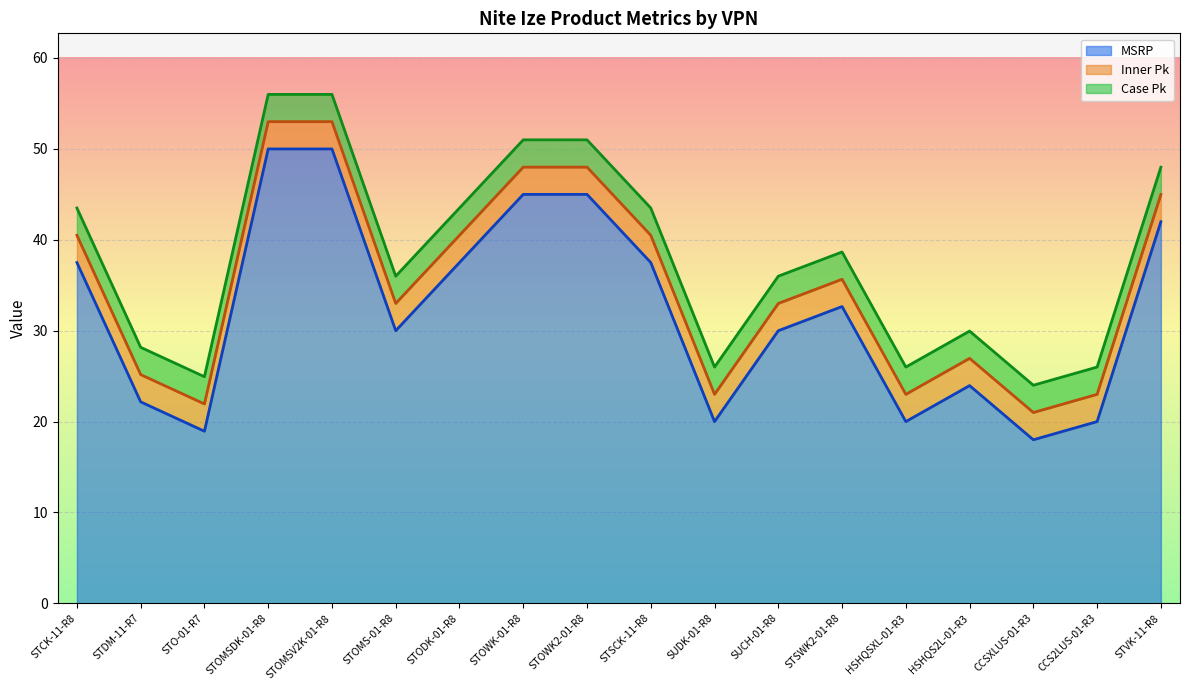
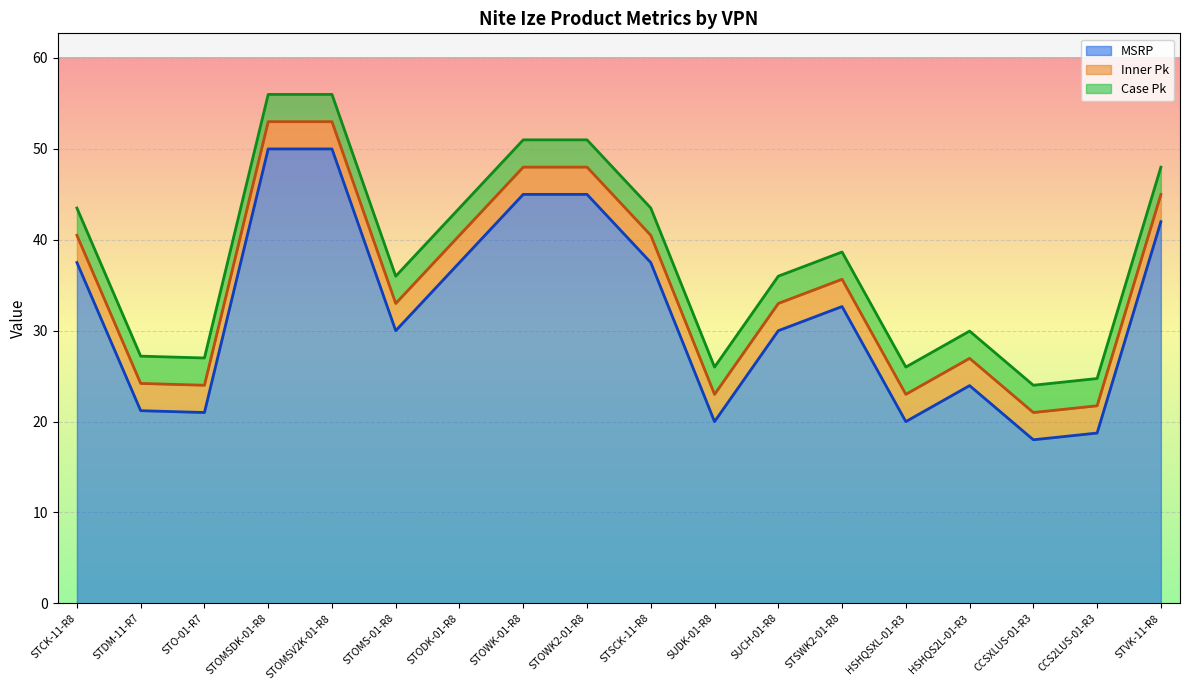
  {
    "MSRP": {
      "STCK-11-R8": 37,
-     "STDM-11-R7": 22,
-     "STO-01-R7": 19,
+     "STDM-11-R7": 21,
+     "STO-01-R7": 21,
      "STOMSDK-01-R8": 50,
      "STOMSV2K-01-R8": 50,
      "STOMS-01-R8": 30,
      "STODK-01-R8": 37,
      "STOWK-01-R8": 45,
      "STOWK2-01-R8": 45,
      "STSCK-11-R8": 37,
      "SUDK-01-R8": 20,
      "SUCH-01-R8": 30,
      "STSWK2-01-R8": 33,
      "HSHQSXL-01-R3": 20,
      "HSHQS2L-01-R3": 24,
      "CCSXLUS-01-R3": 18,
-     "CCS2LUS-01-R3": 20,
+     "CCS2LUS-01-R3": 19,
      "STVK-11-R8": 42
    },
    "Inner Pk": {
      "STCK-11-R8": 3,
      "STDM-11-R7": 3,
      "STO-01-R7": 3,
      "STOMSDK-01-R8": 3,
      "STOMSV2K-01-R8": 3,
      "STOMS-01-R8": 3,
      "STODK-01-R8": 3,
      "STOWK-01-R8": 3,
      "STOWK2-01-R8": 3,
      "STSCK-11-R8": 3,
      "SUDK-01-R8": 3,
      "SUCH-01-R8": 3,
      "STSWK2-01-R8": 3,
      "HSHQSXL-01-R3": 3,
      "HSHQS2L-01-R3": 3,
      "CCSXLUS-01-R3": 3,
      "CCS2LUS-01-R3": 3,
      "STVK-11-R8": 3
    },
    "Case Pk": {
      "STCK-11-R8": 3,
      "STDM-11-R7": 3,
      "STO-01-R7": 3,
      "STOMSDK-01-R8": 3,
      "STOMSV2K-01-R8": 3,
      "STOMS-01-R8": 3,
      "STODK-01-R8": 3,
      "STOWK-01-R8": 3,
      "STOWK2-01-R8": 3,
      "STSCK-11-R8": 3,
      "SUDK-01-R8": 3,
      "SUCH-01-R8": 3,
      "STSWK2-01-R8": 3,
      "HSHQSXL-01-R3": 3,
      "HSHQS2L-01-R3": 3,
      "CCSXLUS-01-R3": 3,
      "CCS2LUS-01-R3": 3,
      "STVK-11-R8": 3
    }
  }
